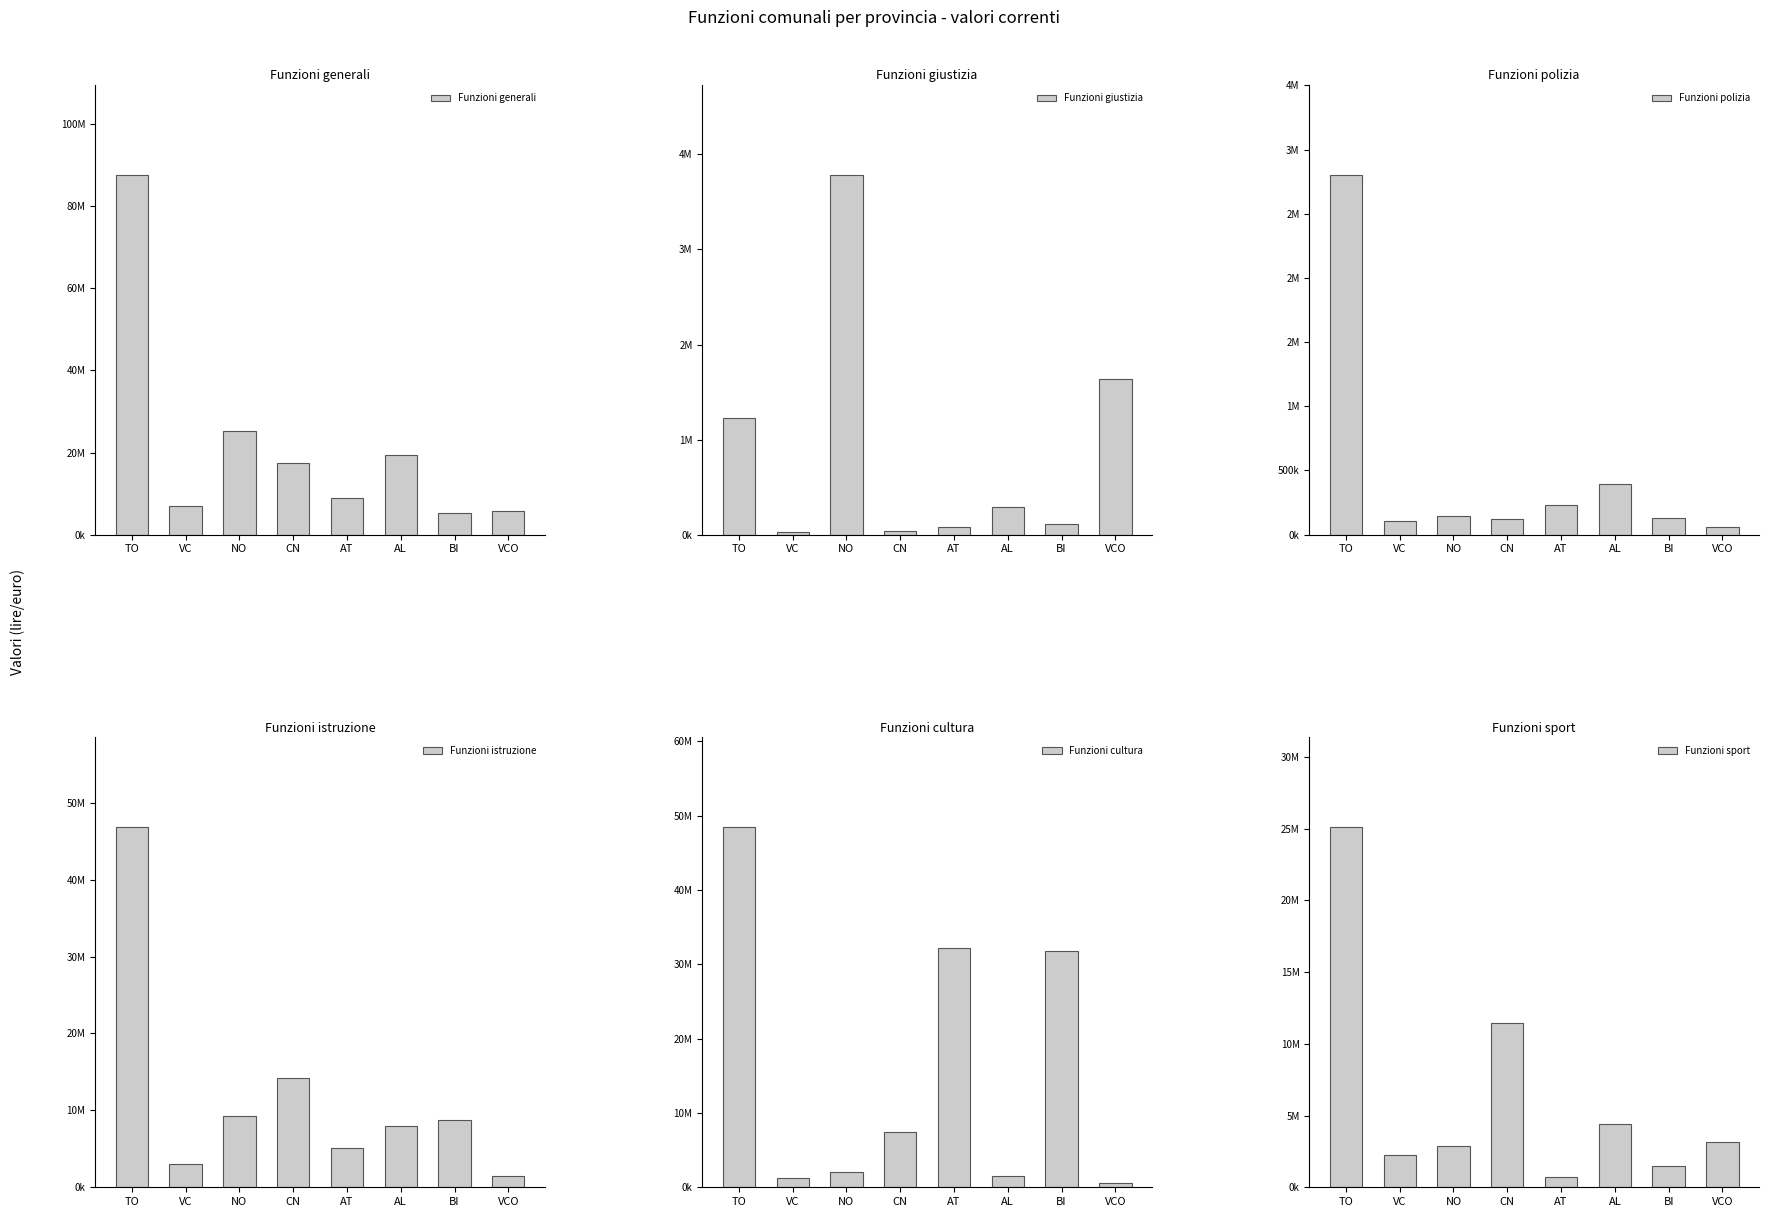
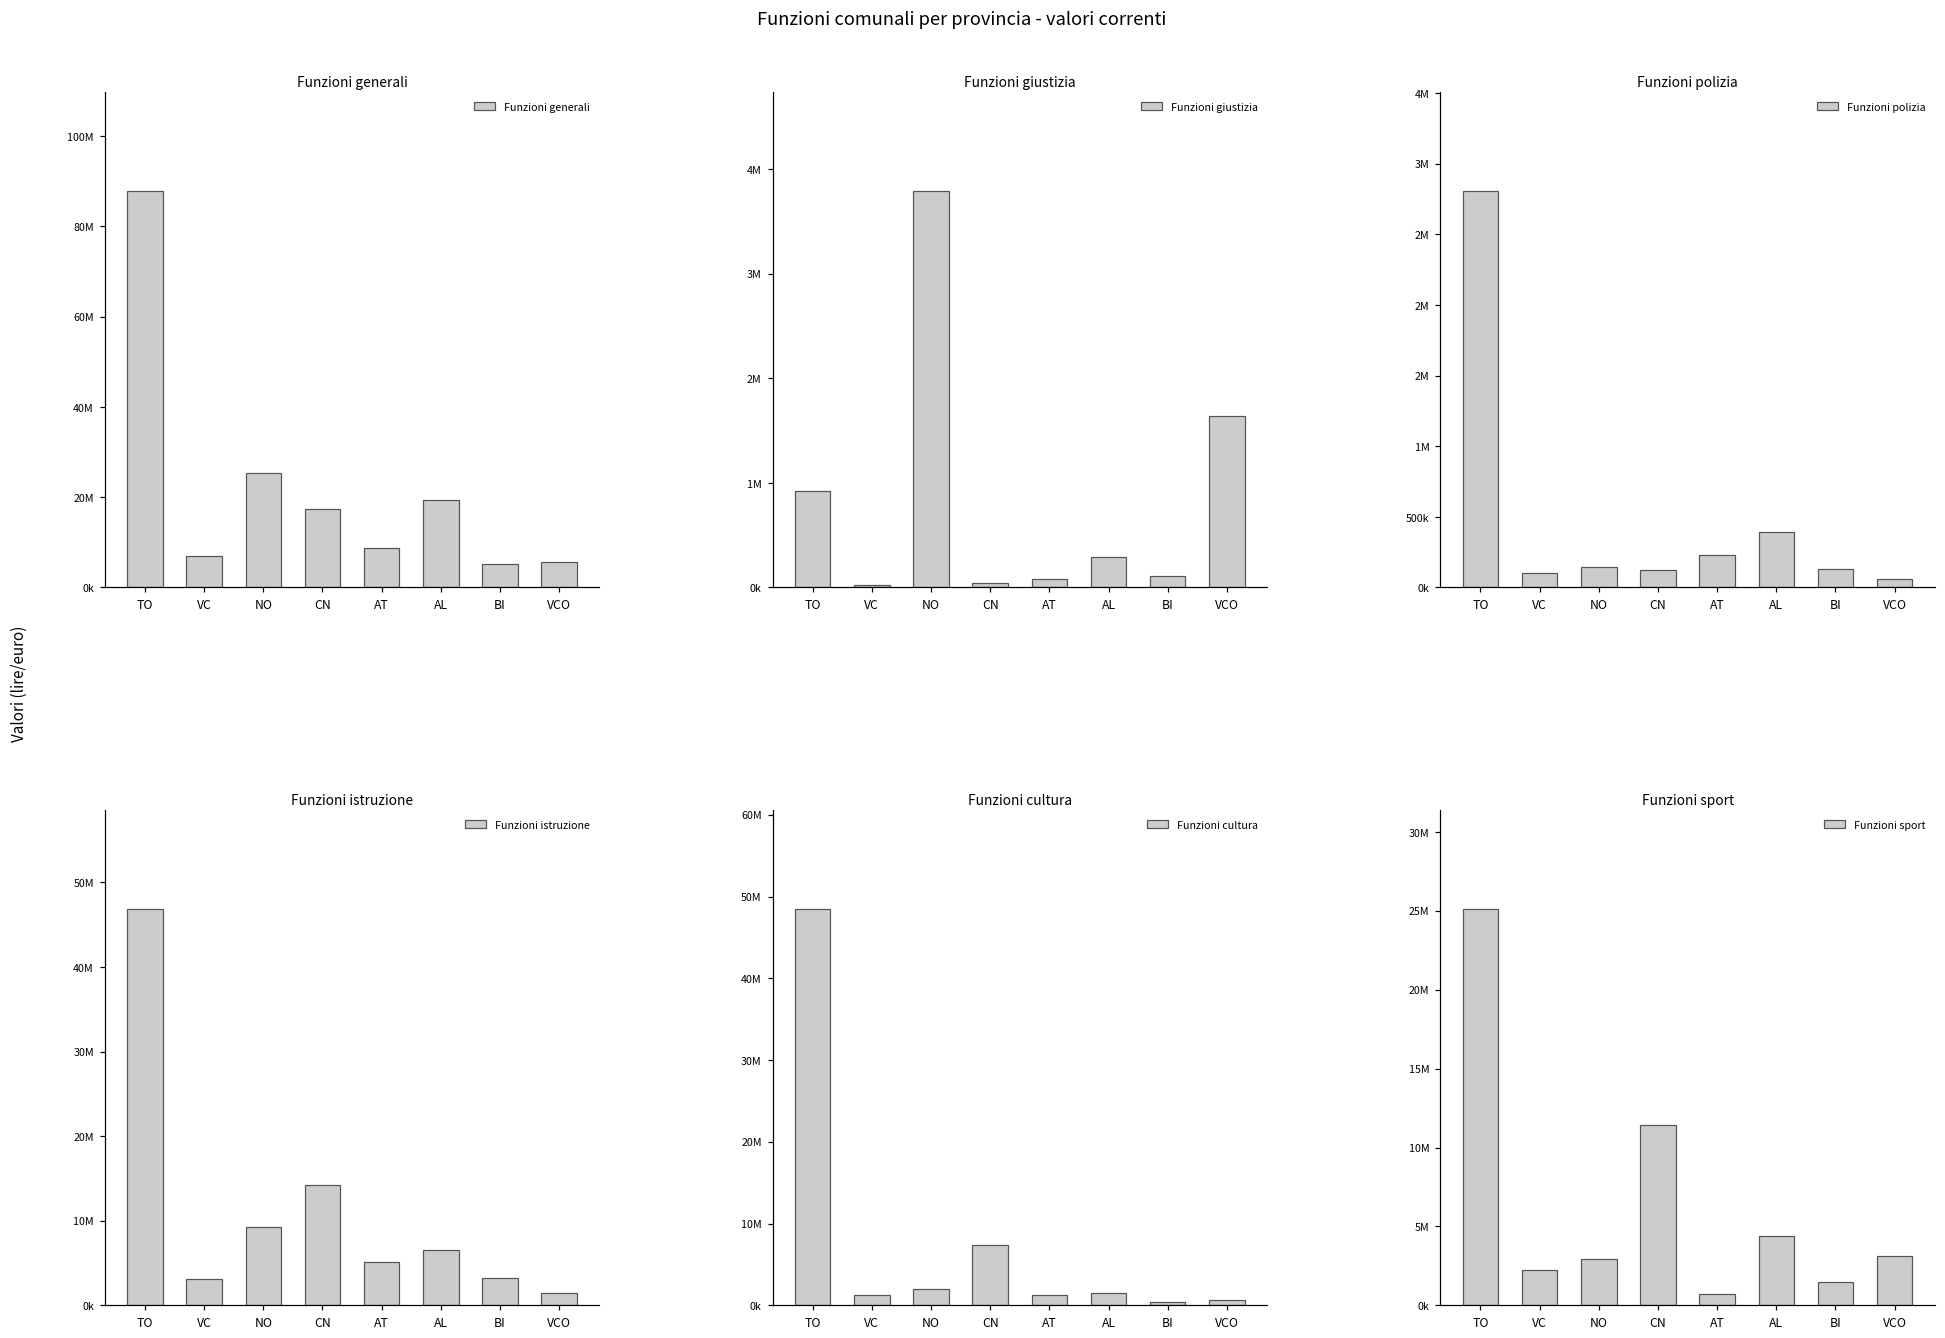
  {
    "Funzioni generali": {
      "TO": 88000000,
      "VC": 7000000,
      "NO": 25000000,
      "CN": 17000000,
      "AT": 9000000,
      "AL": 19000000,
      "BI": 5000000,
      "VCO": 6000000
    },
    "Funzioni giustizia": {
-     "TO": 1200000,
+     "TO": 900000,
      "NO": 3800000,
      "CN": 0,
      "AT": 100000,
      "AL": 300000,
      "BI": 100000,
      "VCO": 1600000
    },
    "Funzioni istruzione": {
      "TO": 47000000,
      "VC": 3000000,
      "NO": 9000000,
      "CN": 14000000,
      "AT": 5000000,
-     "AL": 8000000,
-     "BI": 9000000,
+     "AL": 7000000,
+     "BI": 3000000,
      "VCO": 1000000
    },
    "Funzioni cultura": {
      "TO": 48000000,
      "VC": 1000000,
      "NO": 2000000,
      "CN": 7000000,
-     "AT": 32000000,
+     "AT": 1000000,
      "AL": 1000000,
-     "BI": 32000000,
+     "BI": 0,
      "VCO": 1000000
    },
    "Funzioni sport": {
      "TO": 25100000,
      "VC": 2300000,
      "NO": 2900000,
      "CN": 11500000,
      "AT": 700000,
      "AL": 4400000,
      "BI": 1500000,
      "VCO": 3100000
    }
  }
